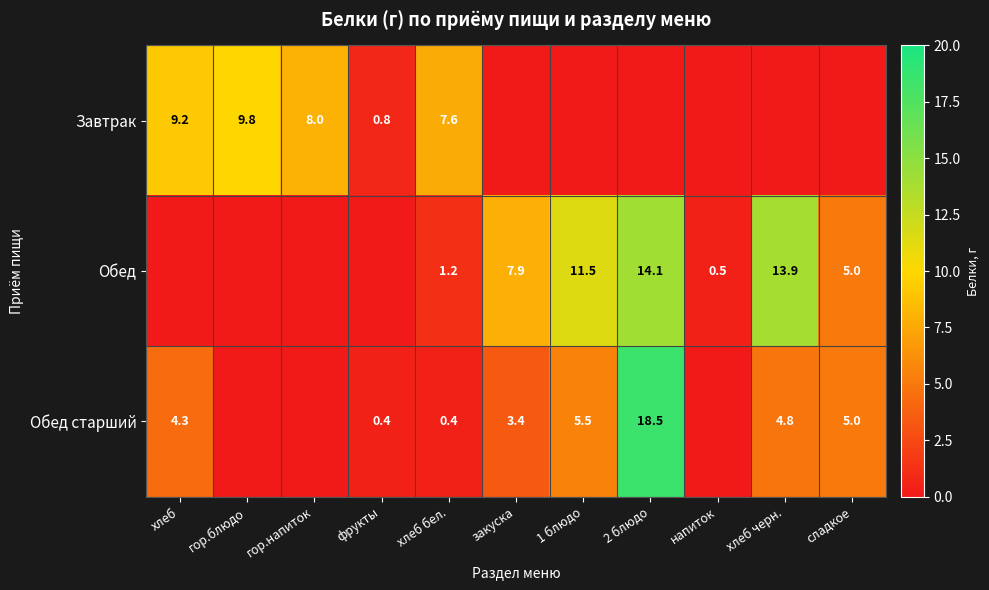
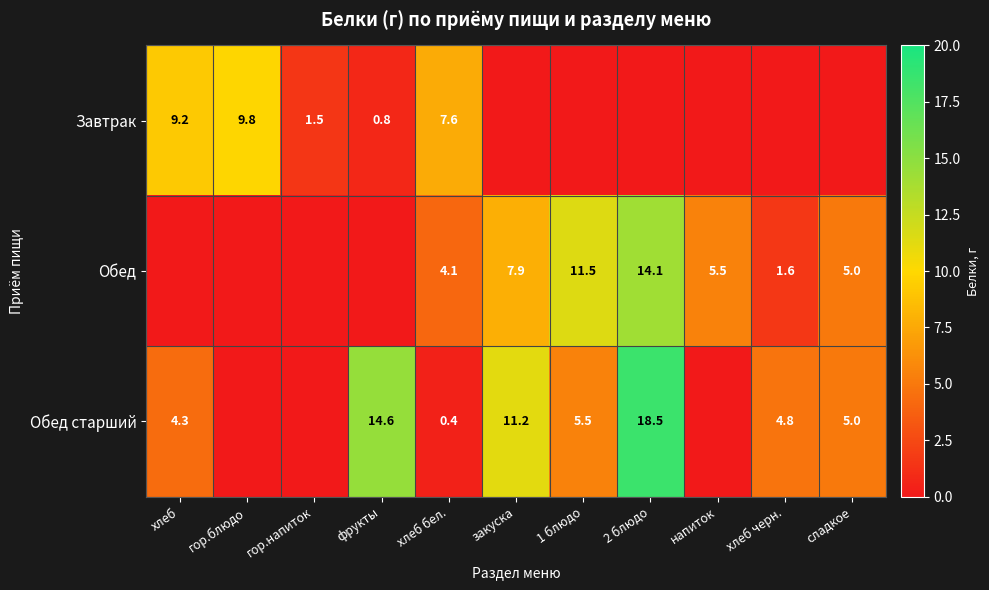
  {
    "Завтрак": {
      "хлеб": 9.2,
      "гор.блюдо": 9.8,
-     "гор.напиток": 8.0,
+     "гор.напиток": 1.5,
      "фрукты": 0.8,
      "хлеб бел.": 7.6
    },
    "Обед": {
-     "хлеб бел.": 1.2,
+     "хлеб бел.": 4.1,
      "закуска": 7.9,
      "1 блюдо": 11.5,
      "2 блюдо": 14.1,
-     "напиток": 0.5,
-     "хлеб черн.": 13.9,
+     "напиток": 5.5,
+     "хлеб черн.": 1.6,
      "сладкое": 5.0
    },
    "Обед старший": {
      "хлеб": 4.3,
-     "фрукты": 0.4,
+     "фрукты": 14.6,
      "хлеб бел.": 0.4,
-     "закуска": 3.4,
+     "закуска": 11.2,
      "1 блюдо": 5.5,
      "2 блюдо": 18.5,
      "хлеб черн.": 4.8,
      "сладкое": 5.0
    }
  }
